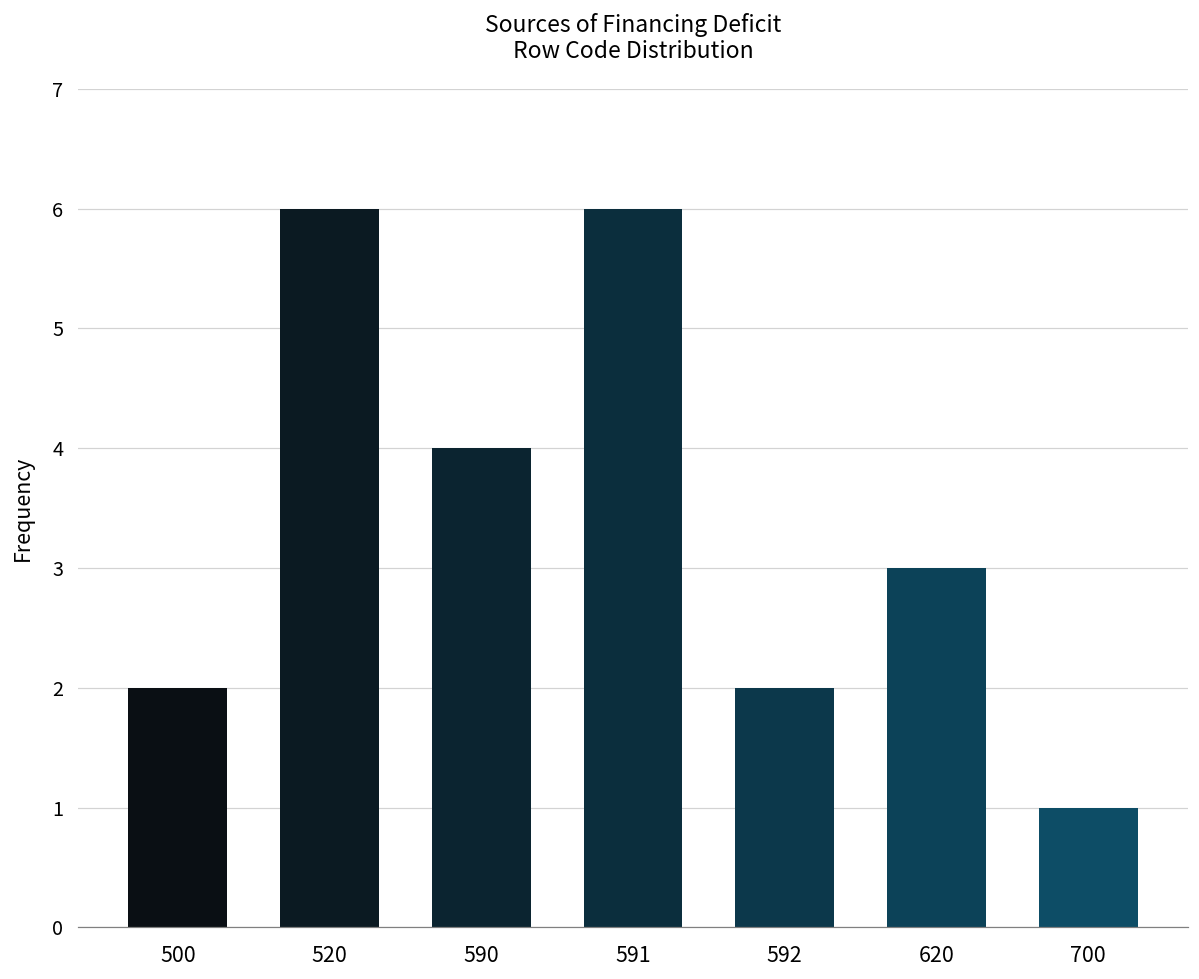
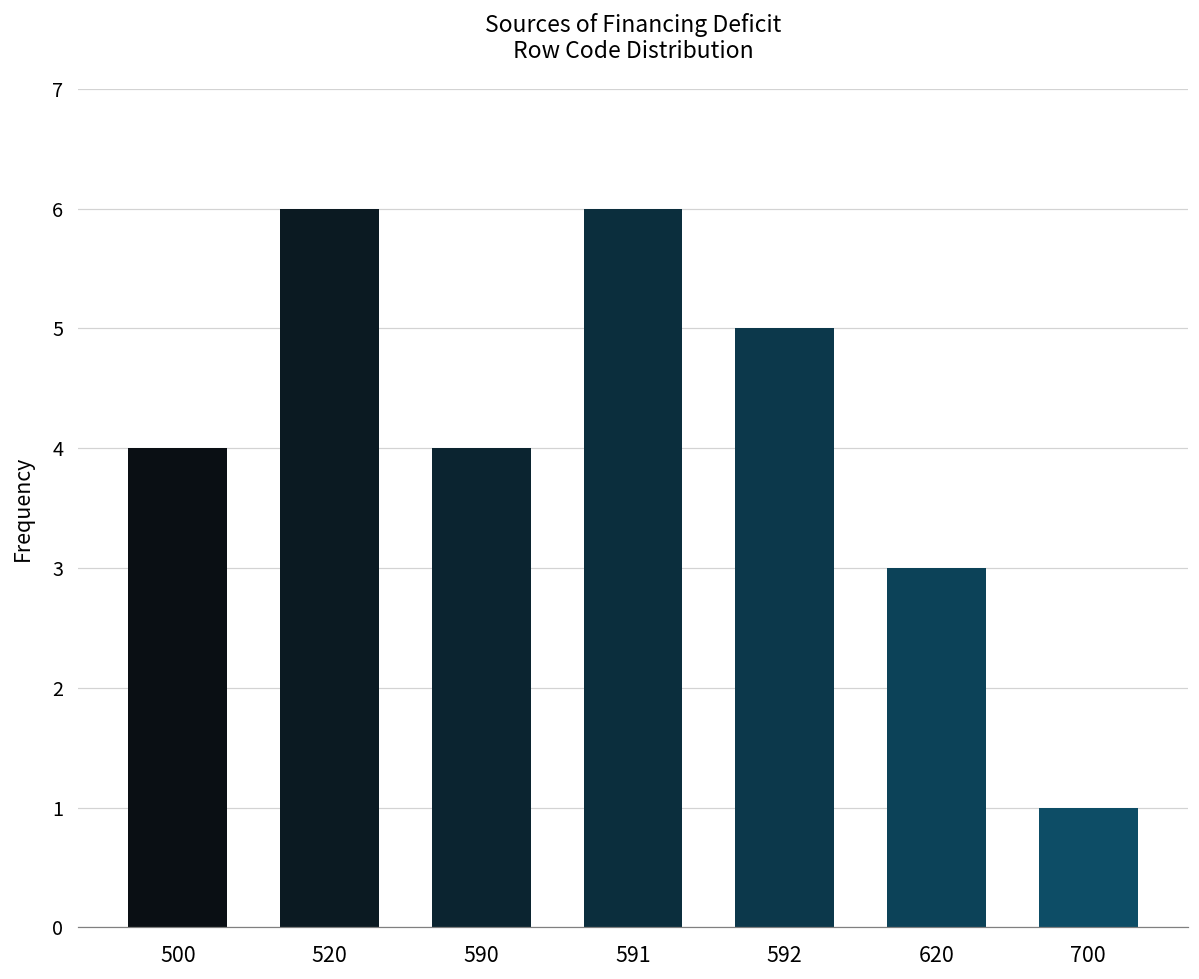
  {
-   "500": 2,
+   "500": 4,
    "520": 6,
    "590": 4,
    "591": 6,
-   "592": 2,
+   "592": 5,
    "620": 3,
    "700": 1
  }
